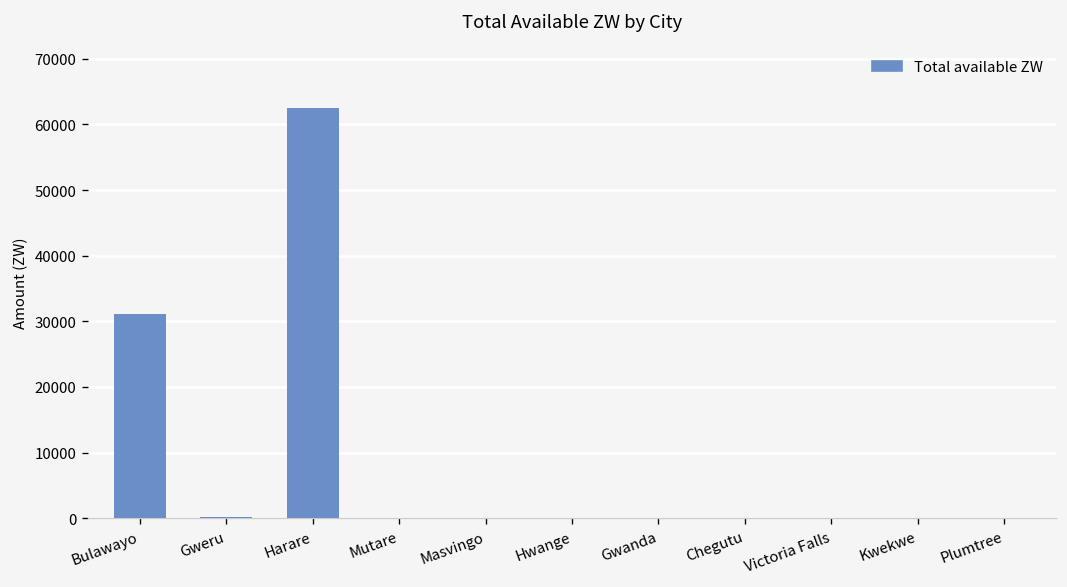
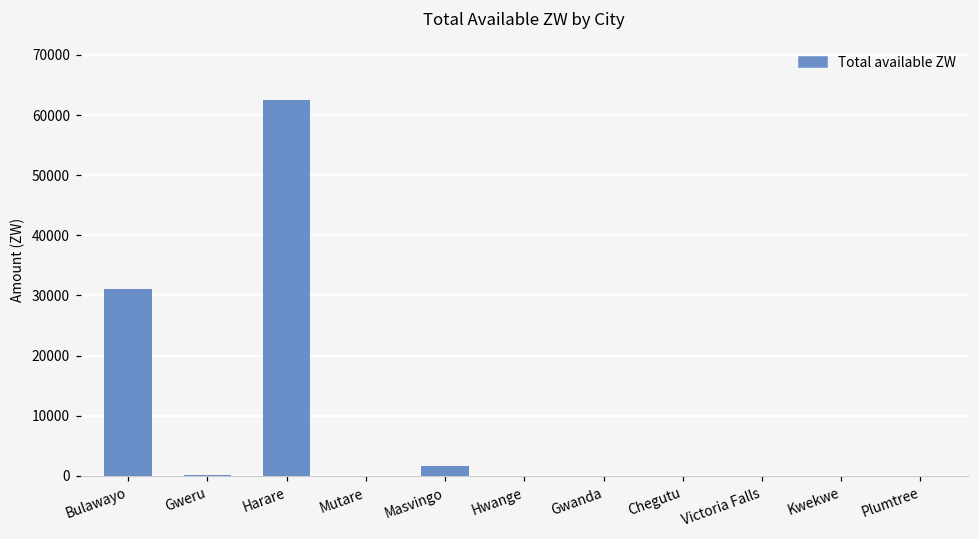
  {
    "Bulawayo": 31000,
    "Harare": 62000,
    "Mutare": 0,
-   "Masvingo": 0,
+   "Masvingo": 2000,
    "Hwange": 0,
    "Gwanda": 0,
    "Chegutu": 0,
    "Victoria Falls": 0,
    "Kwekwe": 0,
    "Plumtree": 0
  }
